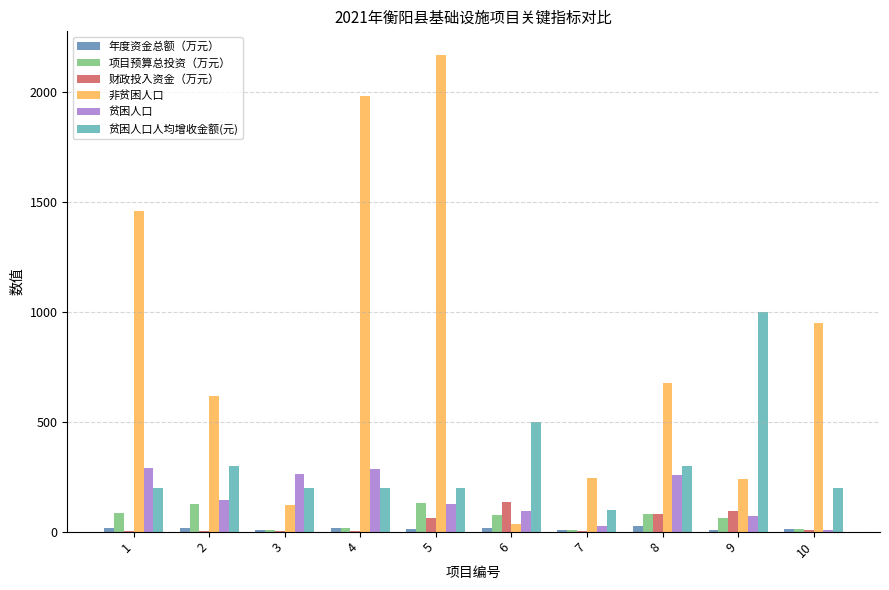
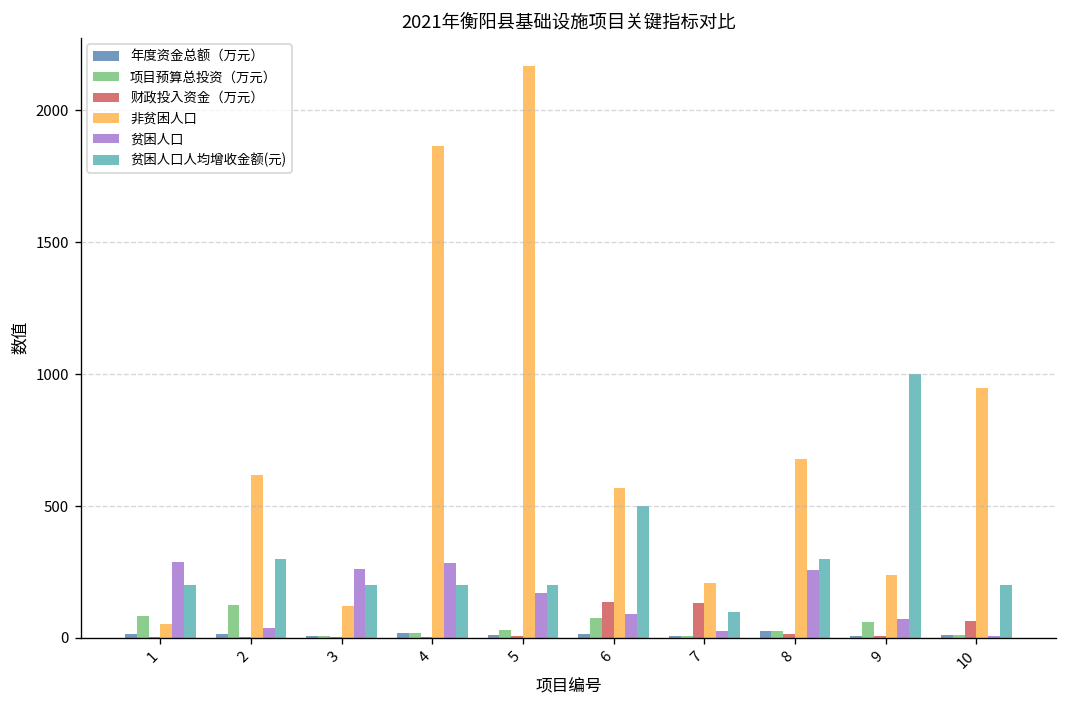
  {
    "项目预算总投资（万元）": {
      "1": 80,
      "2": 120,
      "4": 20,
-     "5": 130,
+     "5": 30,
      "6": 70,
-     "8": 80,
+     "8": 30,
      "9": 60,
      "10": 10
    },
    "财政投入资金（万元）": {
-     "5": 60,
+     "5": 10,
      "6": 140,
-     "7": 10,
-     "8": 80,
-     "9": 90,
-     "10": 10
+     "7": 130,
+     "8": 20,
+     "9": 10,
+     "10": 70
    },
    "非贫困人口": {
-     "1": 1460,
+     "1": 50,
      "2": 620,
      "3": 120,
-     "4": 1980,
+     "4": 1860,
      "5": 2170,
-     "6": 30,
-     "7": 250,
+     "6": 570,
+     "7": 210,
      "8": 680,
      "9": 240,
      "10": 950
    },
    "贫困人口": {
      "1": 290,
-     "2": 150,
+     "2": 40,
      "3": 260,
      "4": 280,
-     "5": 130,
+     "5": 170,
      "6": 90,
      "7": 30,
      "8": 260,
      "9": 70
    }
  }
